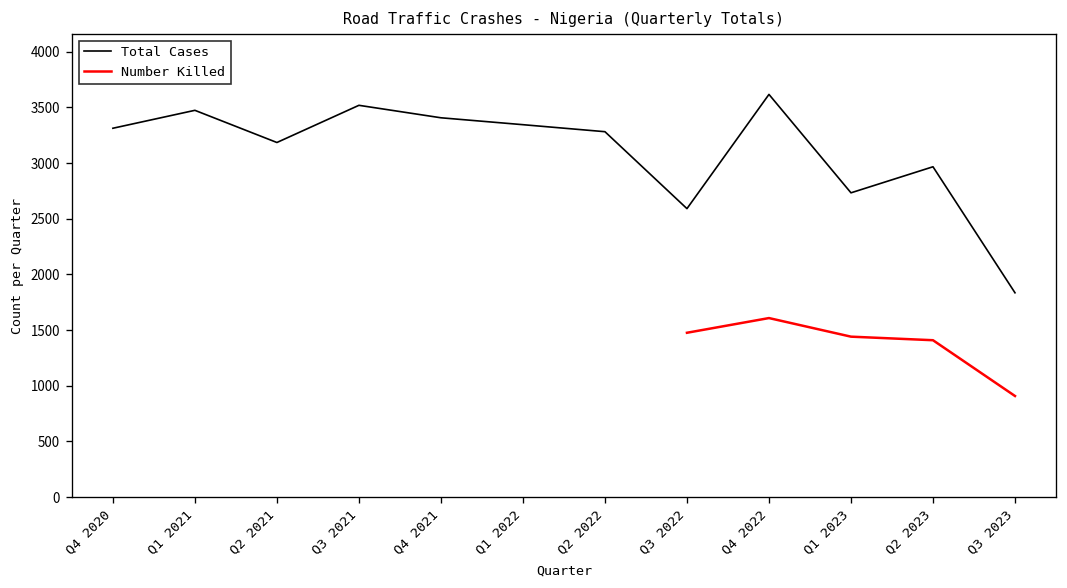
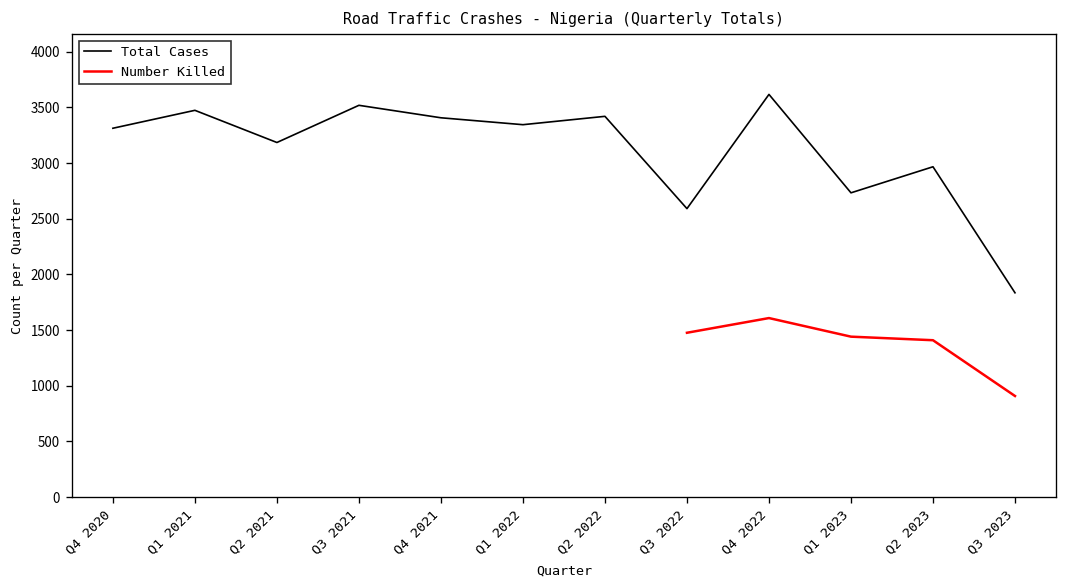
  {
    "Total Cases": {
      "Q4 2020": 3300,
      "Q1 2021": 3500,
      "Q2 2021": 3200,
      "Q3 2021": 3500,
      "Q4 2021": 3400,
      "Q1 2022": 3300,
-     "Q2 2022": 3300,
+     "Q2 2022": 3400,
      "Q3 2022": 2600,
      "Q4 2022": 3600,
      "Q1 2023": 2700,
      "Q2 2023": 3000,
      "Q3 2023": 1800
    },
    "Number Killed": {
      "Q3 2022": 1500,
      "Q4 2022": 1600,
      "Q1 2023": 1400,
      "Q2 2023": 1400,
      "Q3 2023": 900
    }
  }
